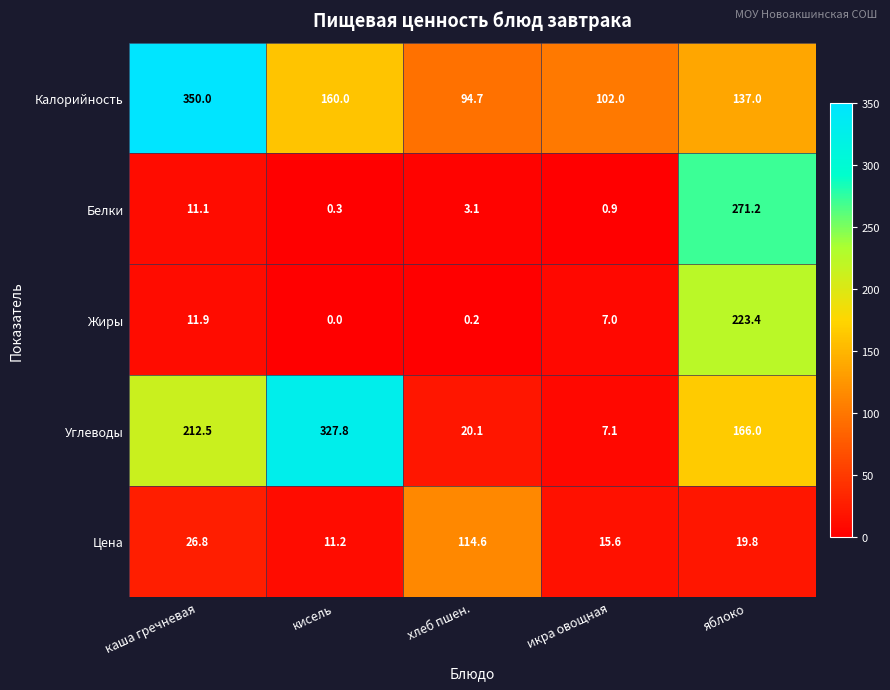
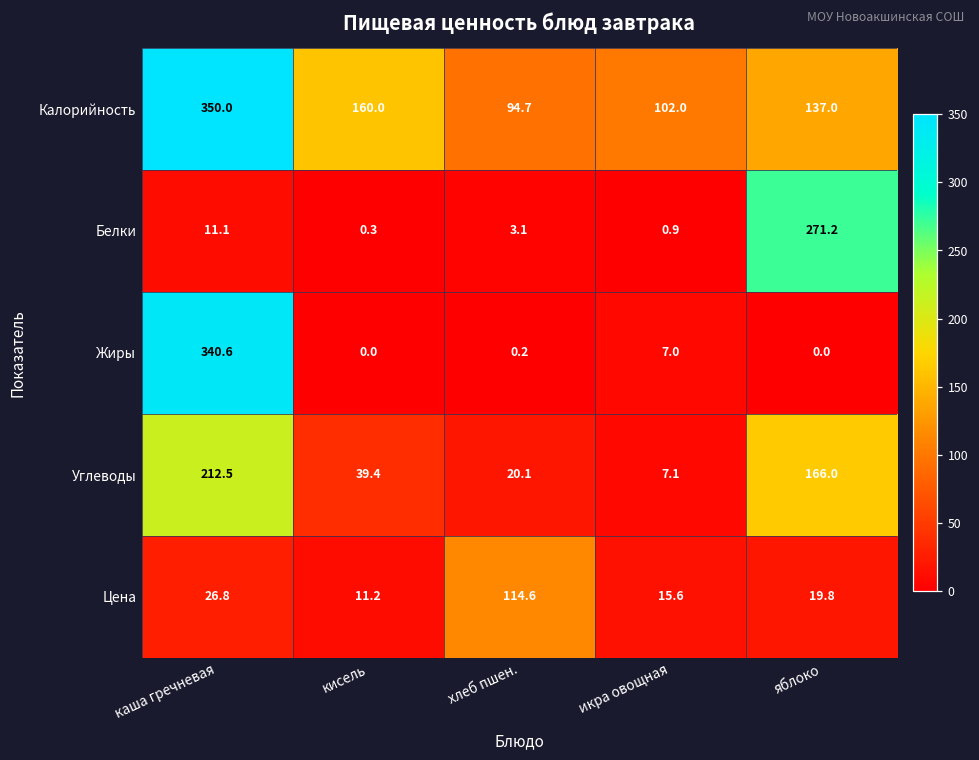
  {
    "Калорийность": {
      "каша гречневая": 350.0,
      "кисель": 160.0,
      "хлеб пшен.": 94.7,
      "икра овощная": 102.0,
      "яблоко": 137.0
    },
    "Белки": {
      "каша гречневая": 11.1,
      "кисель": 0.3,
      "хлеб пшен.": 3.1,
      "икра овощная": 0.9,
      "яблоко": 271.2
    },
    "Жиры": {
-     "каша гречневая": 11.9,
+     "каша гречневая": 340.6,
      "кисель": 0.0,
      "хлеб пшен.": 0.2,
      "икра овощная": 7.0,
-     "яблоко": 223.4
+     "яблоко": 0.0
    },
    "Углеводы": {
      "каша гречневая": 212.5,
-     "кисель": 327.8,
+     "кисель": 39.4,
      "хлеб пшен.": 20.1,
      "икра овощная": 7.1,
      "яблоко": 166.0
    },
    "Цена": {
      "каша гречневая": 26.8,
      "кисель": 11.2,
      "хлеб пшен.": 114.6,
      "икра овощная": 15.6,
      "яблоко": 19.8
    }
  }
